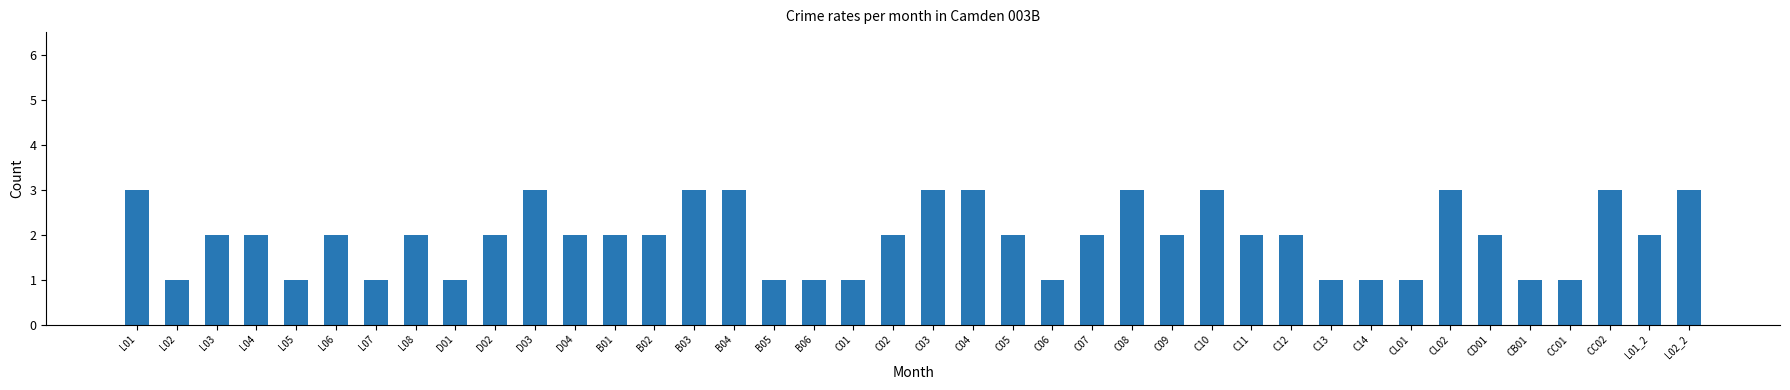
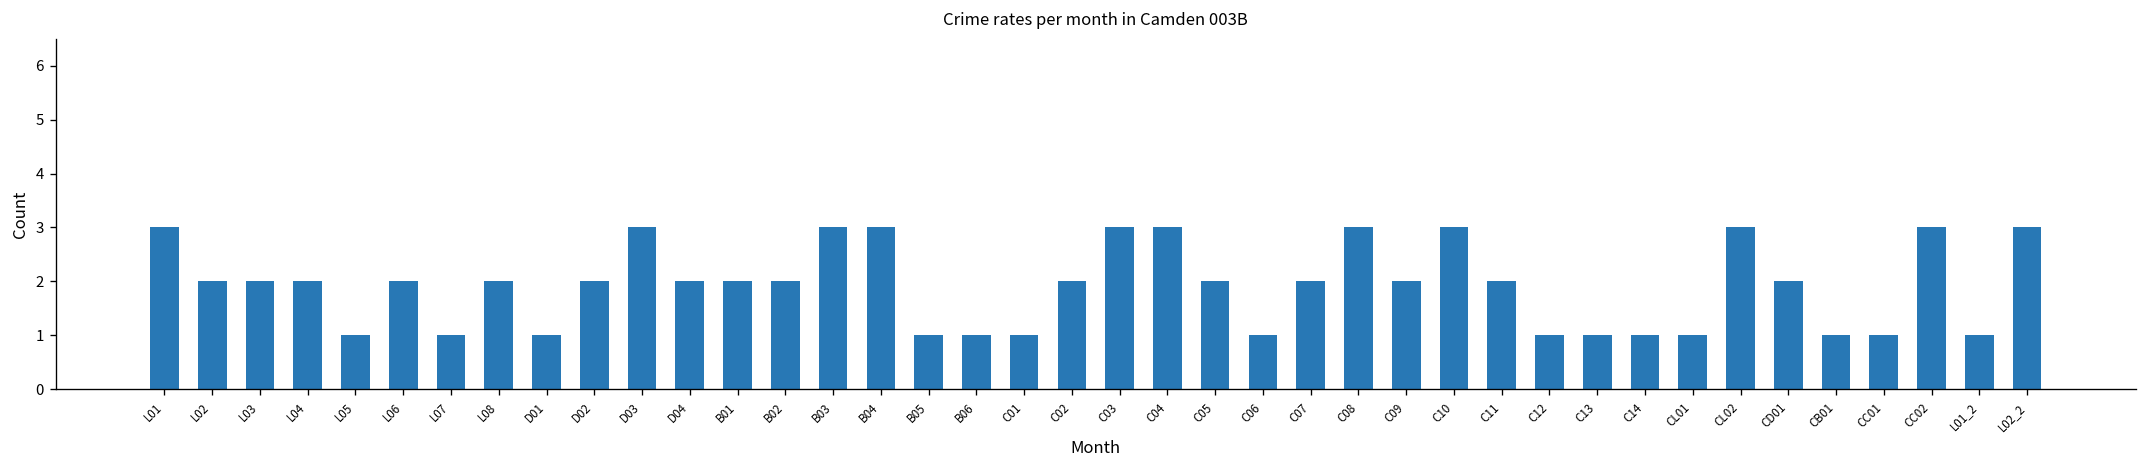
  {
    "L01": 3,
-   "L02": 1,
+   "L02": 2,
    "L03": 2,
    "L04": 2,
    "L05": 1,
    "L06": 2,
    "L07": 1,
    "L08": 2,
    "D01": 1,
    "D02": 2,
    "D03": 3,
    "D04": 2,
    "B01": 2,
    "B02": 2,
    "B03": 3,
    "B04": 3,
    "B05": 1,
    "B06": 1,
    "C01": 1,
    "C02": 2,
    "C03": 3,
    "C04": 3,
    "C05": 2,
    "C06": 1,
    "C07": 2,
    "C08": 3,
    "C09": 2,
    "C10": 3,
    "C11": 2,
-   "C12": 2,
+   "C12": 1,
    "C13": 1,
    "C14": 1,
    "CL01": 1,
    "CL02": 3,
    "CD01": 2,
    "CB01": 1,
    "CC01": 1,
    "CC02": 3,
-   "L01_2": 2,
+   "L01_2": 1,
    "L02_2": 3
  }
